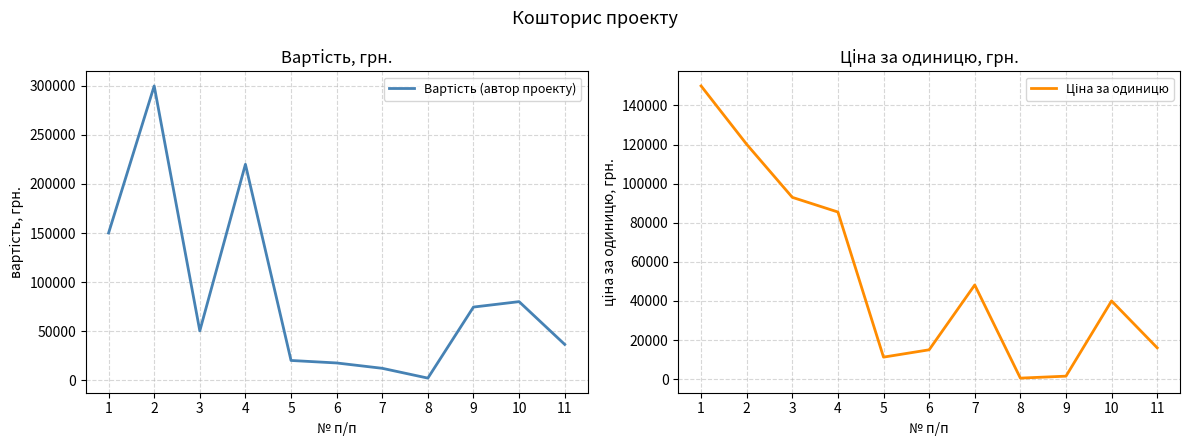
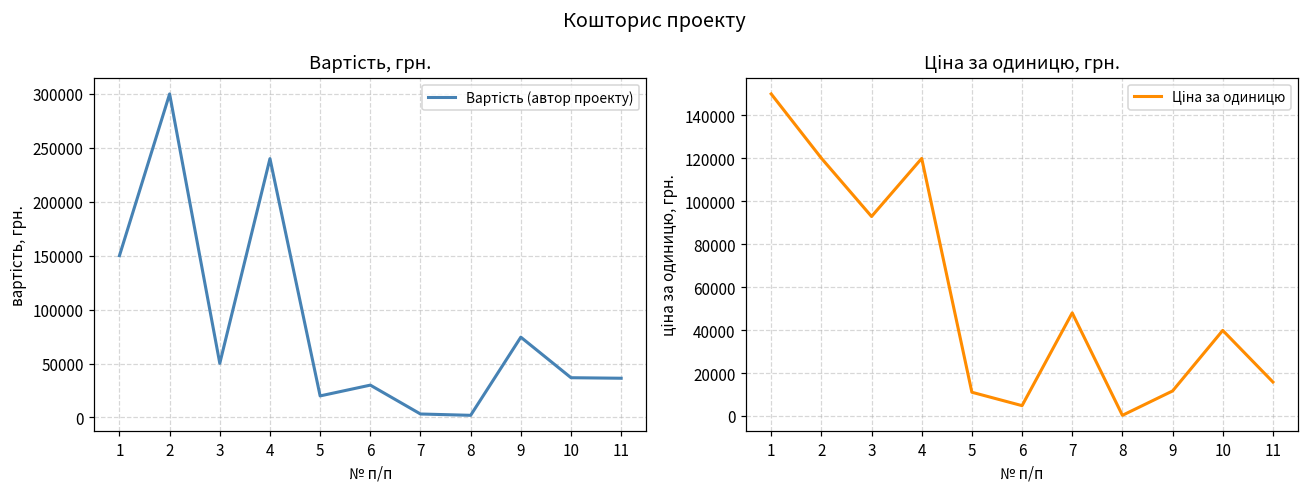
  {
    "Вартість, грн.": {
      "1": 150000,
      "2": 300000,
      "3": 50000,
-     "4": 220000,
+     "4": 240000,
      "5": 20000,
-     "6": 20000,
-     "7": 10000,
+     "6": 30000,
+     "7": 0,
      "8": 0,
      "9": 70000,
-     "10": 80000,
+     "10": 40000,
      "11": 40000
    },
    "Ціна за одиницю, грн.": {
      "1": 150000,
      "2": 120000,
      "3": 93000,
-     "4": 85000,
+     "4": 120000,
      "5": 11000,
-     "6": 15000,
+     "6": 5000,
      "7": 48000,
      "8": 1000,
-     "9": 2000,
+     "9": 12000,
      "10": 40000,
      "11": 16000
    }
  }
